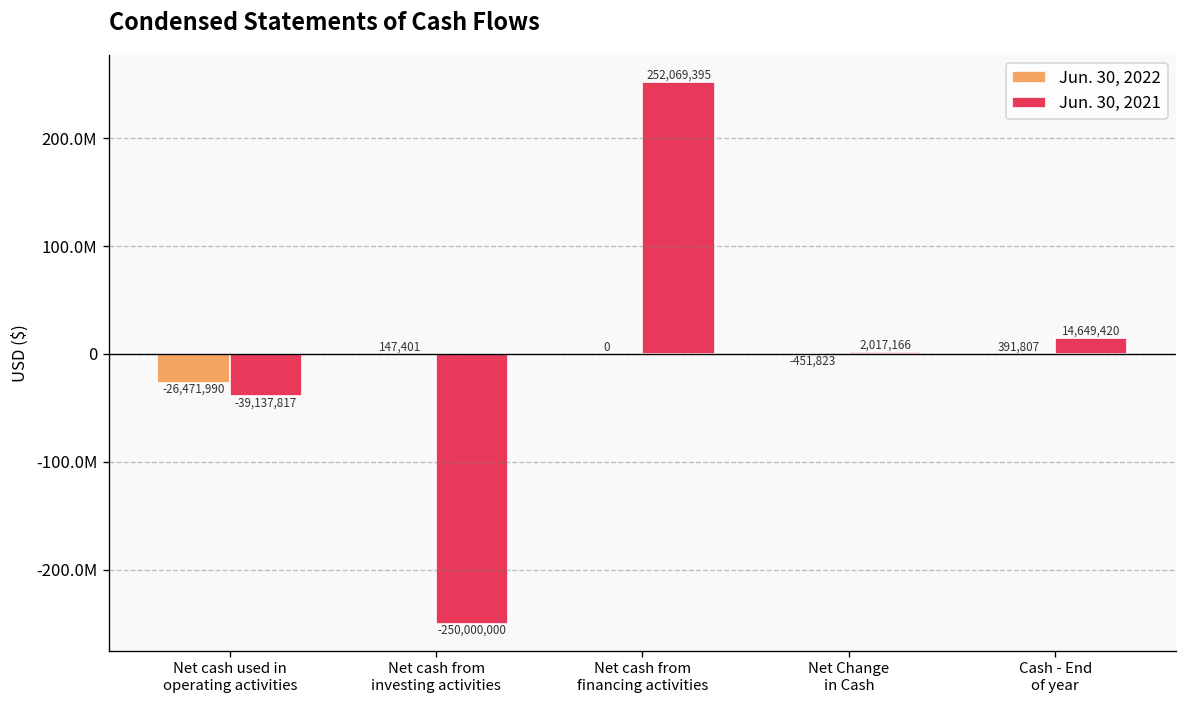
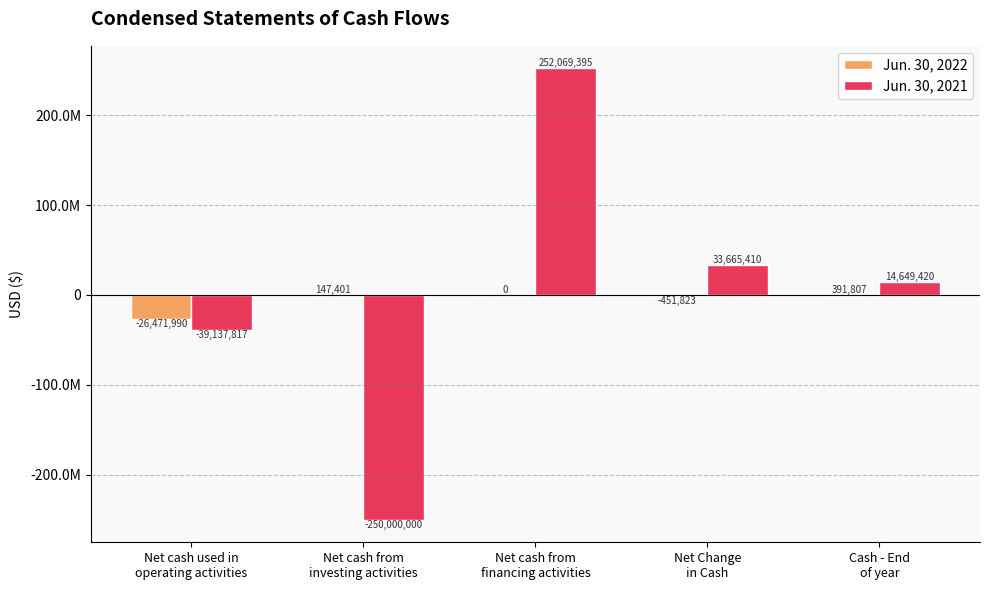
  {
    "Jun. 30, 2022": {
      "Net cash used in operating activities": "-26,471,990",
      "Net cash from investing activities": "147,401",
      "Net cash from financing activities": "0",
      "Net Change in Cash": "-451,823",
      "Cash - End of year": "391,807"
    },
    "Jun. 30, 2021": {
      "Net cash used in operating activities": "-39,137,817",
      "Net cash from investing activities": "-250,000,000",
      "Net cash from financing activities": "252,069,395",
-     "Net Change in Cash": "2,017,166",
+     "Net Change in Cash": "33,665,410",
      "Cash - End of year": "14,649,420"
    }
  }
